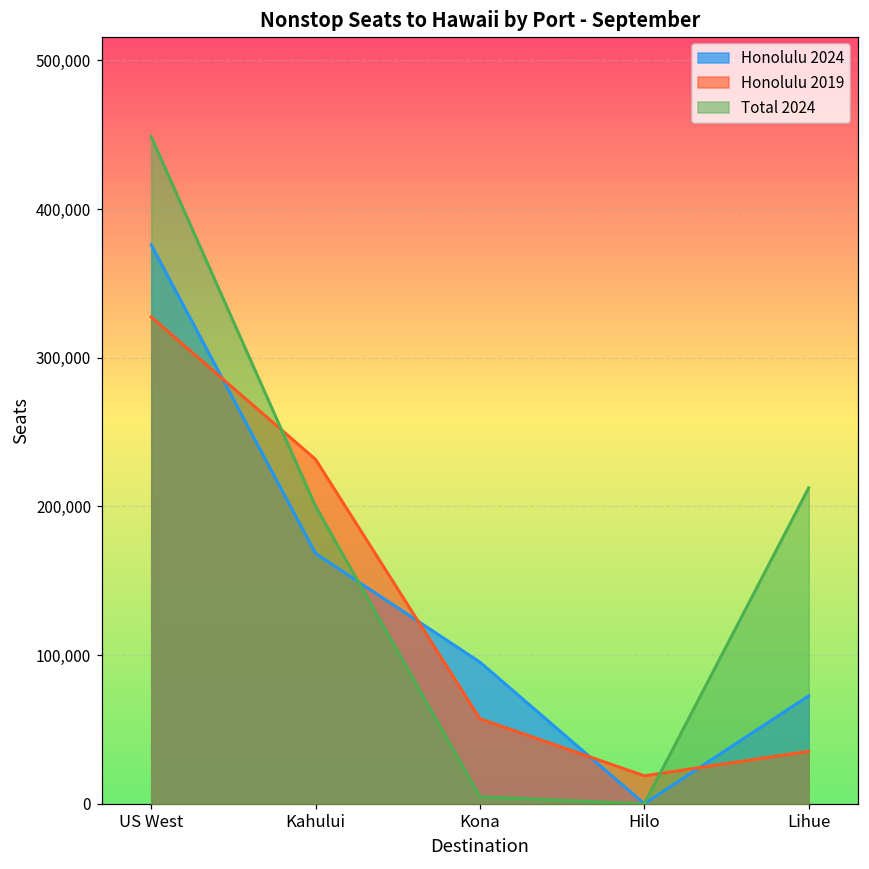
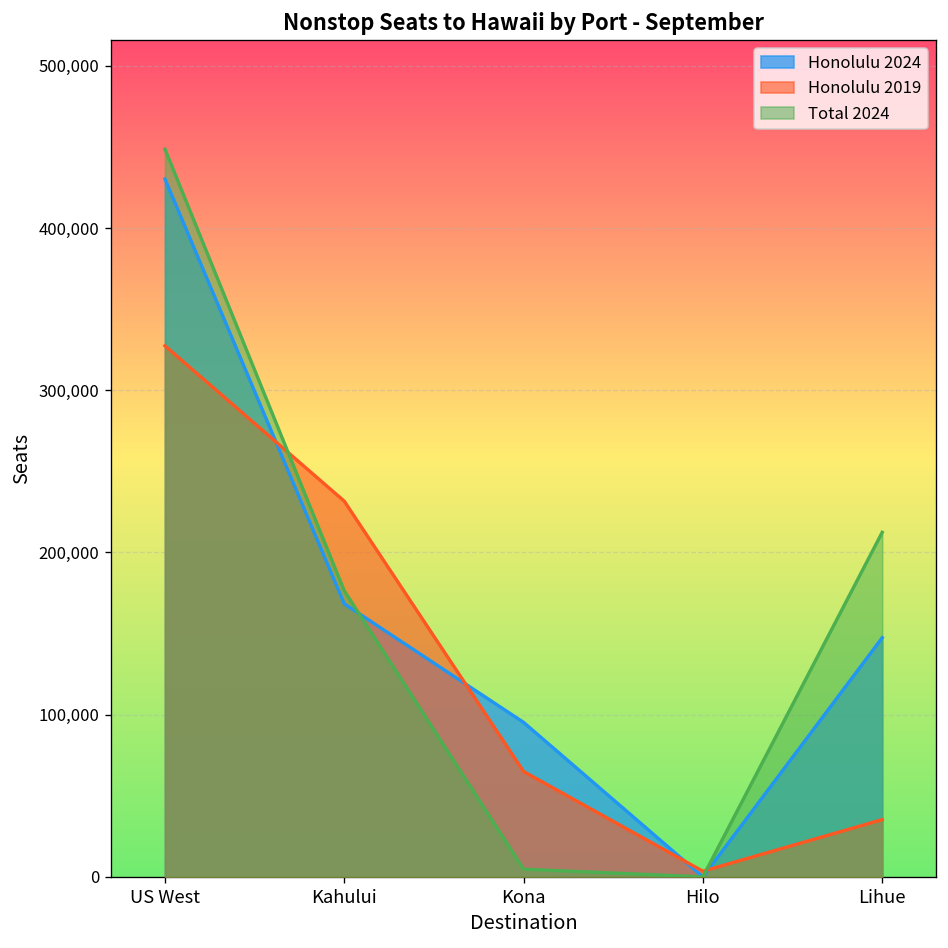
  {
    "Honolulu 2024": {
-     "US West": "376,000",
+     "US West": "430,000",
      "Kahului": "168,000",
      "Kona": "95,000",
-     "Lihue": "73,000"
+     "Lihue": "147,000"
    },
    "Honolulu 2019": {
      "US West": "327,000",
      "Kahului": "232,000",
-     "Kona": "57,000",
-     "Hilo": "19,000",
+     "Kona": "65,000",
+     "Hilo": "3,000",
      "Lihue": "35,000"
    },
    "Total 2024": {
      "US West": "449,000",
-     "Kahului": "200,000",
+     "Kahului": "176,000",
      "Kona": "5,000",
      "Lihue": "212,000"
    }
  }
